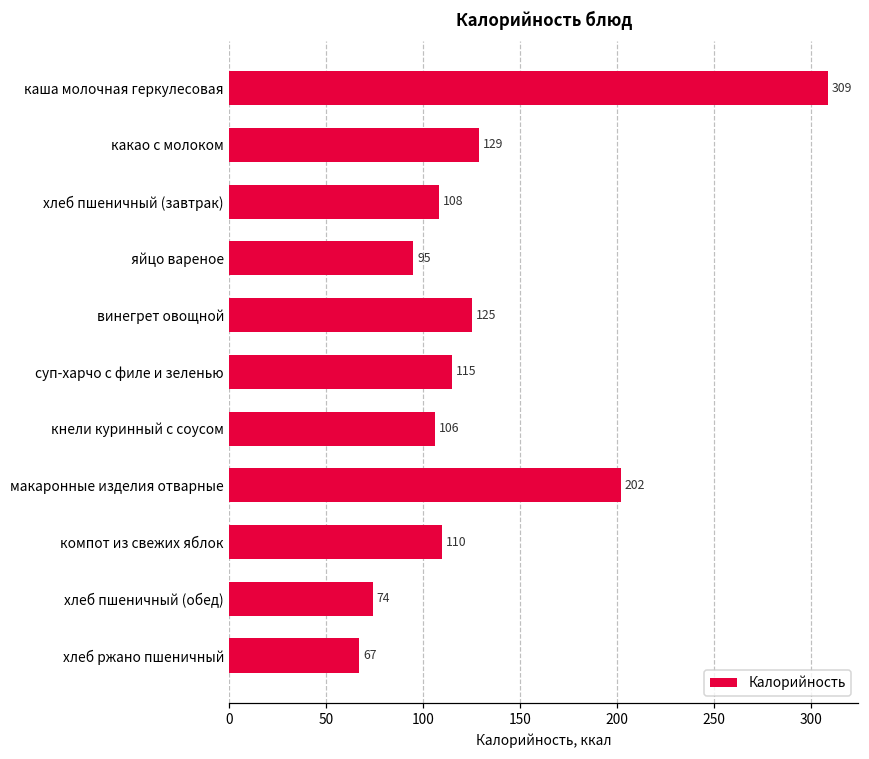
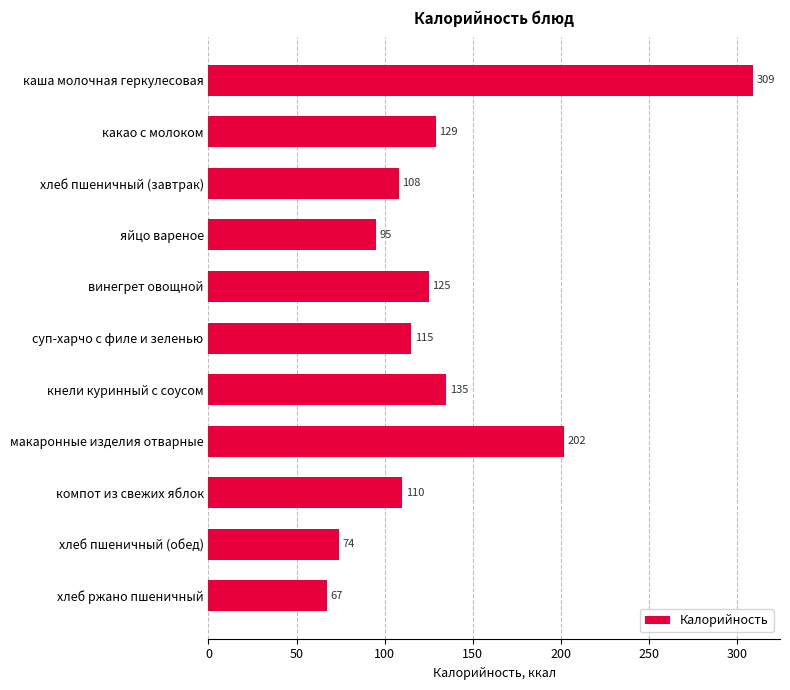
  {
    "каша молочная геркулесовая": 309,
    "какао с молоком": 129,
    "хлеб пшеничный (завтрак)": 108,
    "яйцо вареное": 95,
    "винегрет овощной": 125,
    "суп-харчо с филе и зеленью": 115,
-   "кнели куринный с соусом": 106,
+   "кнели куринный с соусом": 135,
    "макаронные изделия отварные": 202,
    "компот из свежих яблок": 110,
    "хлеб пшеничный (обед)": 74,
    "хлеб ржано пшеничный": 67
  }
